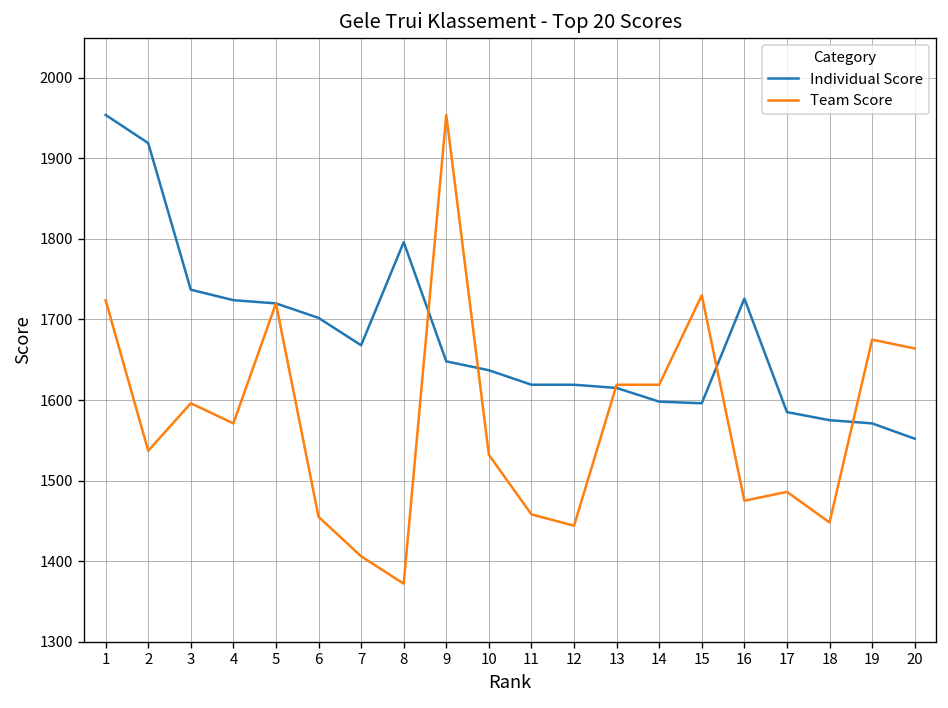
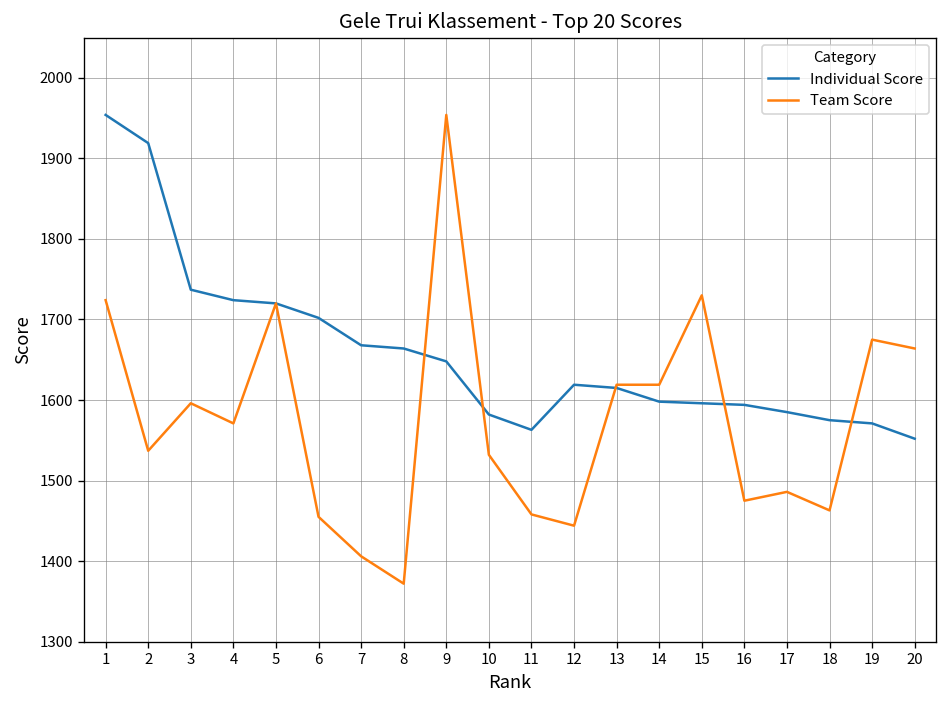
  {
    "Individual Score": {
      "1": 1950,
      "2": 1920,
      "3": 1740,
      "4": 1720,
      "6": 1700,
      "7": 1670,
-     "8": 1800,
+     "8": 1660,
      "9": 1650,
-     "10": 1640,
-     "11": 1620,
+     "10": 1580,
+     "11": 1560,
      "12": 1620,
      "13": 1620,
      "14": 1600,
      "15": 1600,
-     "16": 1730,
+     "16": 1590,
      "17": 1590,
      "18": 1580,
      "19": 1570,
      "20": 1550
    },
    "Team Score": {
      "1": 1720,
      "2": 1540,
      "3": 1600,
      "4": 1570,
      "6": 1460,
      "7": 1410,
      "8": 1370,
      "9": 1950,
      "10": 1530,
      "11": 1460,
      "12": 1440,
      "13": 1620,
      "14": 1620,
      "15": 1730,
      "16": 1480,
      "17": 1490,
-     "18": 1450,
+     "18": 1460,
      "19": 1680,
      "20": 1660
    }
  }
